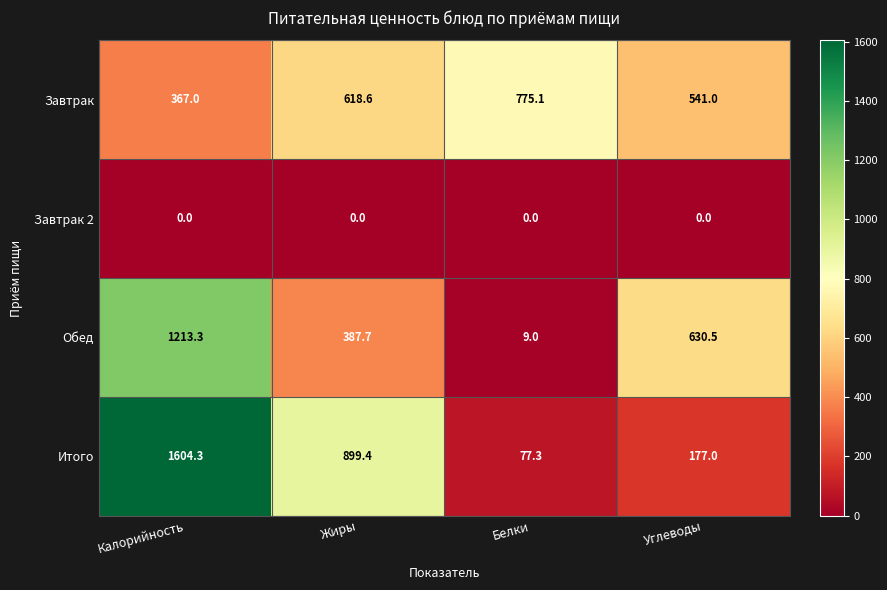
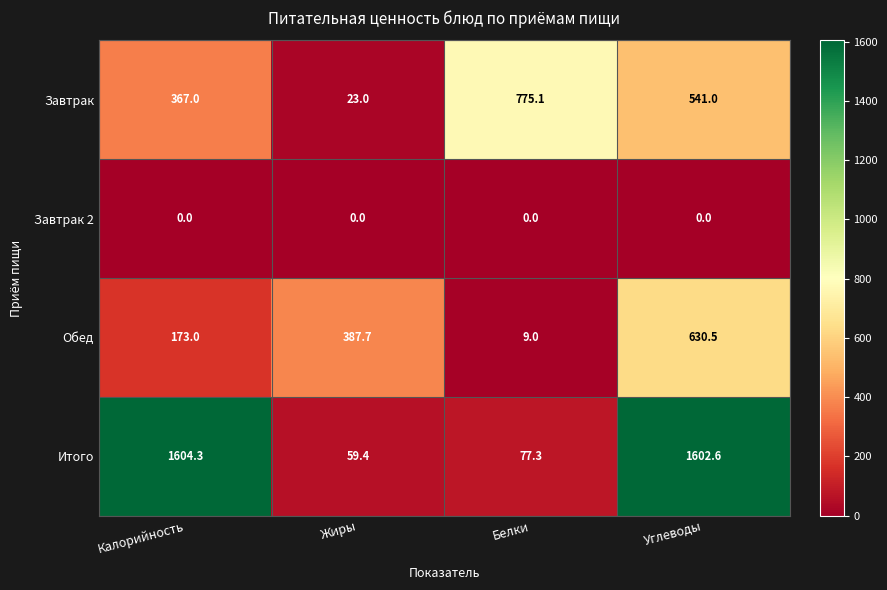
  {
    "Завтрак": {
      "Калорийность": 367.0,
-     "Жиры": 618.6,
+     "Жиры": 23.0,
      "Белки": 775.1,
      "Углеводы": 541.0
    },
    "Завтрак 2": {
      "Калорийность": 0.0,
      "Жиры": 0.0,
      "Белки": 0.0,
      "Углеводы": 0.0
    },
    "Обед": {
-     "Калорийность": 1213.3,
+     "Калорийность": 173.0,
      "Жиры": 387.7,
      "Белки": 9.0,
      "Углеводы": 630.5
    },
    "Итого": {
      "Калорийность": 1604.3,
-     "Жиры": 899.4,
+     "Жиры": 59.4,
      "Белки": 77.3,
-     "Углеводы": 177.0
+     "Углеводы": 1602.6
    }
  }
